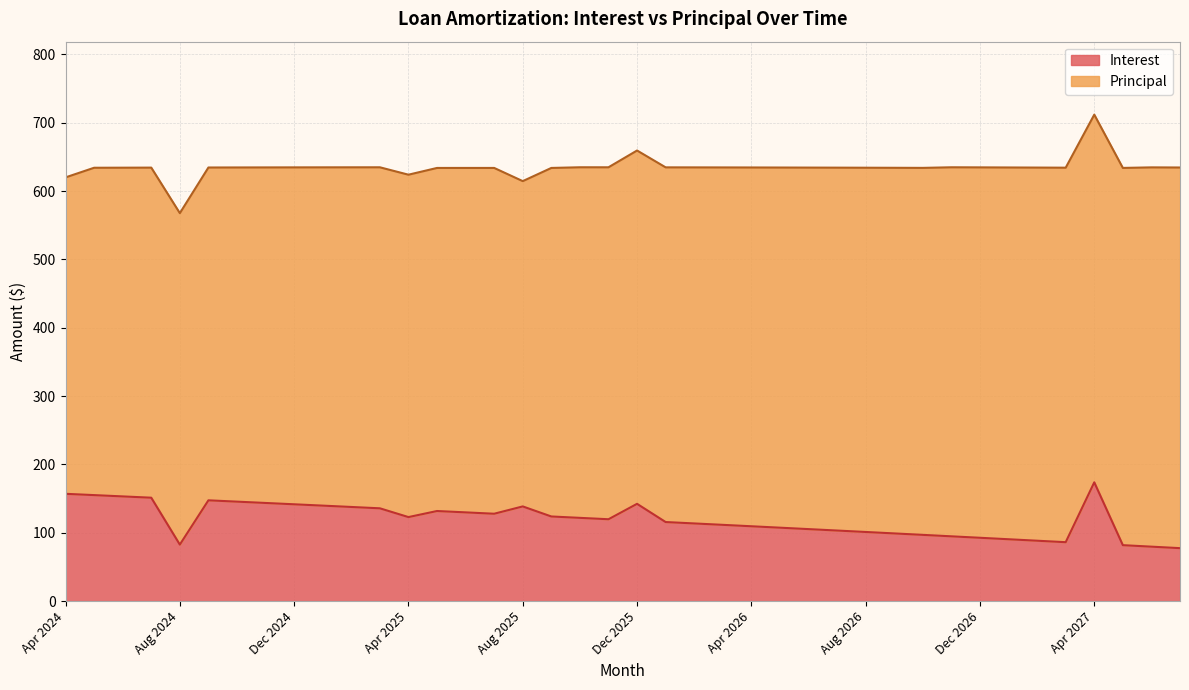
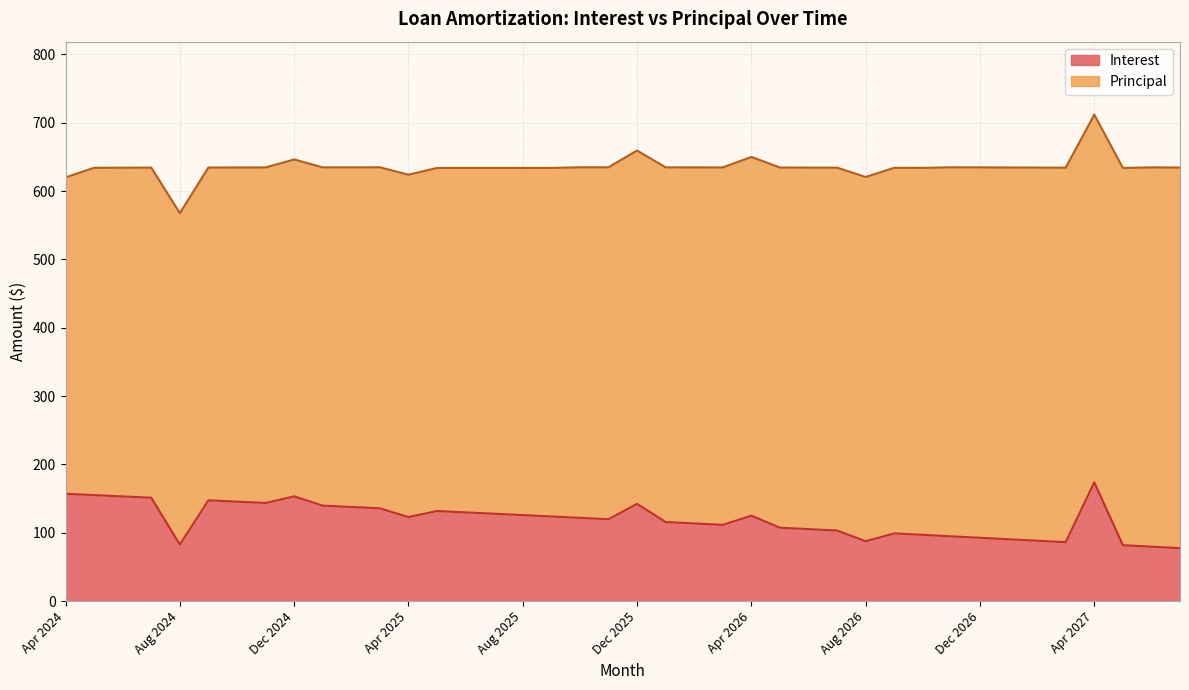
  {
    "Interest": {
      "Apr 2024": 160,
      "Aug 2024": 80,
-     "Dec 2024": 140,
+     "Dec 2024": 150,
      "Apr 2025": 120,
-     "Aug 2025": 140,
+     "Aug 2025": 130,
      "Dec 2025": 140,
-     "Apr 2026": 110,
-     "Aug 2026": 100,
+     "Apr 2026": 120,
+     "Aug 2026": 90,
      "Dec 2026": 90,
      "Apr 2027": 170
    },
    "Principal": {
      "Apr 2024": 460,
      "Aug 2024": 490,
      "Dec 2024": 490,
      "Apr 2025": 500,
-     "Aug 2025": 480,
+     "Aug 2025": 510,
      "Dec 2025": 520,
      "Apr 2026": 530,
      "Aug 2026": 530,
      "Dec 2026": 540,
      "Apr 2027": 540
    }
  }
